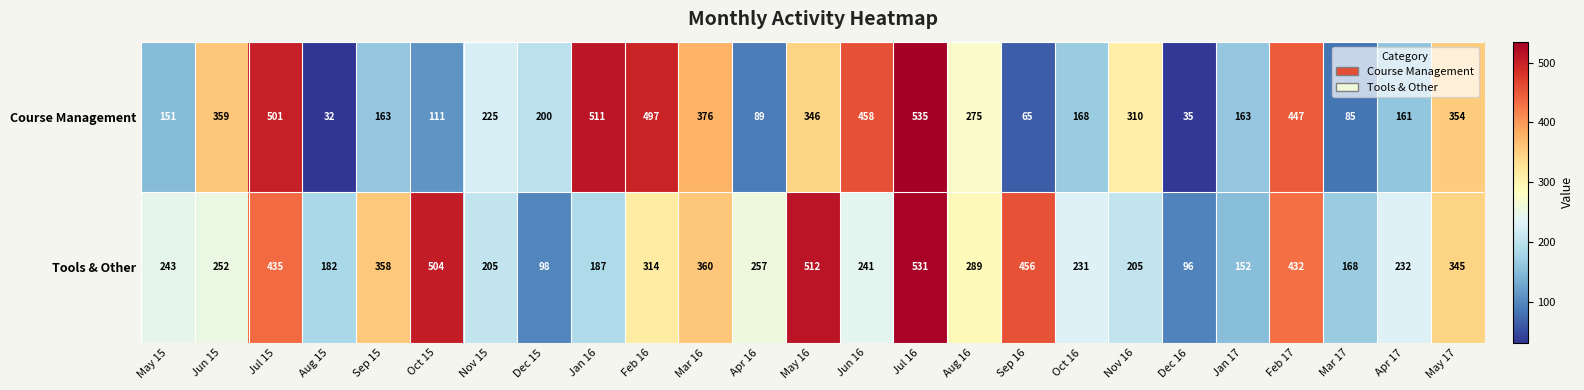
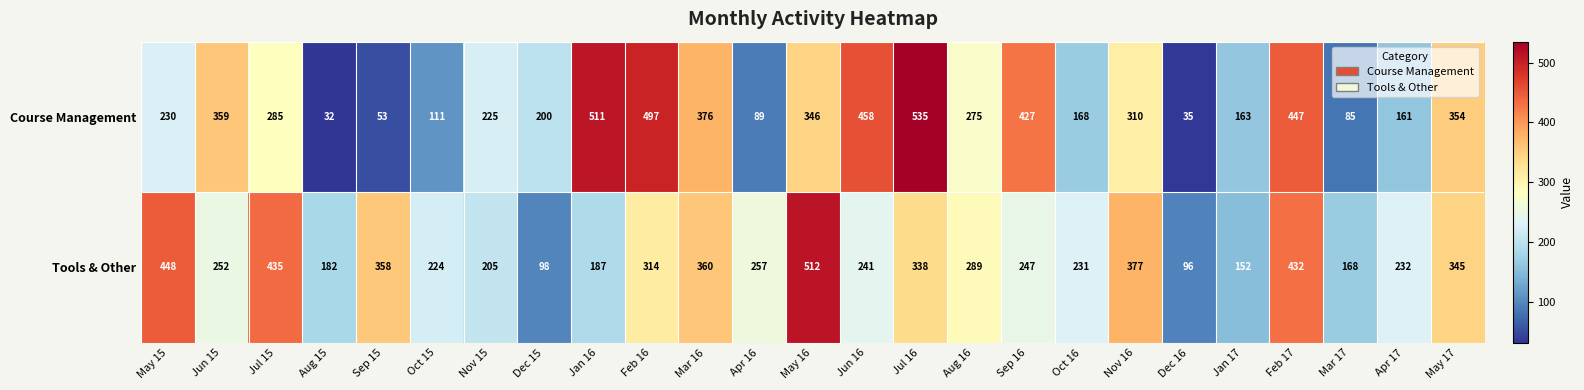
  {
    "Course Management": {
-     "May 15": 151,
+     "May 15": 230,
      "Jun 15": 359,
-     "Jul 15": 501,
+     "Jul 15": 285,
      "Aug 15": 32,
-     "Sep 15": 163,
+     "Sep 15": 53,
      "Oct 15": 111,
      "Nov 15": 225,
      "Dec 15": 200,
      "Jan 16": 511,
      "Feb 16": 497,
      "Mar 16": 376,
      "Apr 16": 89,
      "May 16": 346,
      "Jun 16": 458,
      "Jul 16": 535,
      "Aug 16": 275,
-     "Sep 16": 65,
+     "Sep 16": 427,
      "Oct 16": 168,
      "Nov 16": 310,
      "Dec 16": 35,
      "Jan 17": 163,
      "Feb 17": 447,
      "Mar 17": 85,
      "Apr 17": 161,
      "May 17": 354
    },
    "Tools & Other": {
-     "May 15": 243,
+     "May 15": 448,
      "Jun 15": 252,
      "Jul 15": 435,
      "Aug 15": 182,
      "Sep 15": 358,
-     "Oct 15": 504,
+     "Oct 15": 224,
      "Nov 15": 205,
      "Dec 15": 98,
      "Jan 16": 187,
      "Feb 16": 314,
      "Mar 16": 360,
      "Apr 16": 257,
      "May 16": 512,
      "Jun 16": 241,
-     "Jul 16": 531,
+     "Jul 16": 338,
      "Aug 16": 289,
-     "Sep 16": 456,
+     "Sep 16": 247,
      "Oct 16": 231,
-     "Nov 16": 205,
+     "Nov 16": 377,
      "Dec 16": 96,
      "Jan 17": 152,
      "Feb 17": 432,
      "Mar 17": 168,
      "Apr 17": 232,
      "May 17": 345
    }
  }
